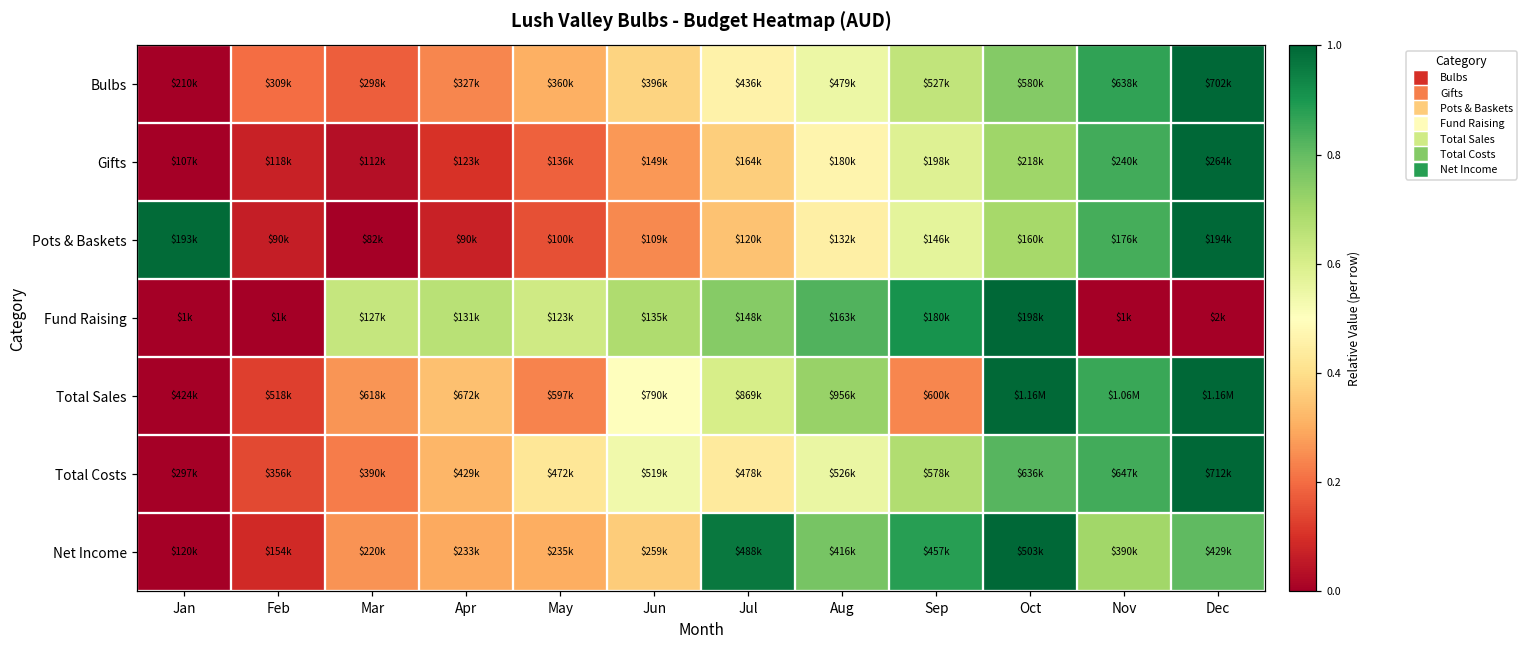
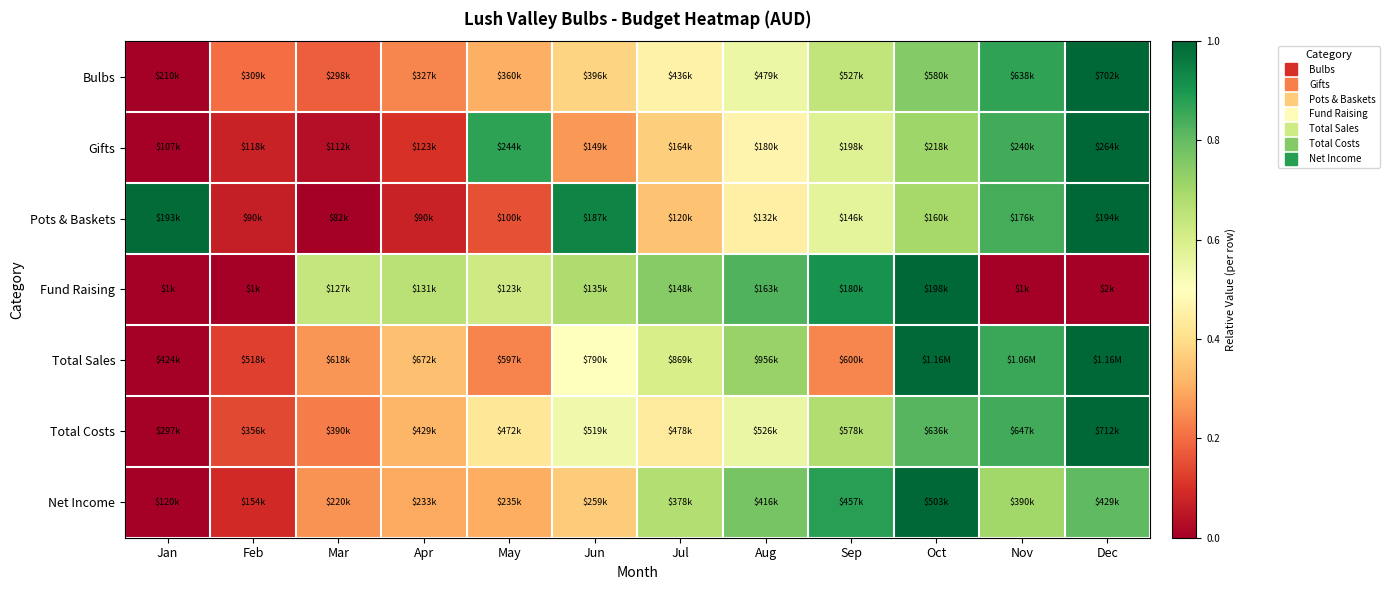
  {
    "Bulbs": {
      "Jan": "$210k",
      "Feb": "$309k",
      "Mar": "$298k",
      "Apr": "$327k",
      "May": "$360k",
      "Jun": "$396k",
      "Jul": "$436k",
      "Aug": "$479k",
      "Sep": "$527k",
      "Oct": "$580k",
      "Nov": "$638k",
      "Dec": "$702k"
    },
    "Gifts": {
      "Jan": "$107k",
      "Feb": "$118k",
      "Mar": "$112k",
      "Apr": "$123k",
-     "May": "$136k",
+     "May": "$244k",
      "Jun": "$149k",
      "Jul": "$164k",
      "Aug": "$180k",
      "Sep": "$198k",
      "Oct": "$218k",
      "Nov": "$240k",
      "Dec": "$264k"
    },
    "Pots & Baskets": {
      "Jan": "$193k",
      "Feb": "$90k",
      "Mar": "$82k",
      "Apr": "$90k",
      "May": "$100k",
-     "Jun": "$109k",
+     "Jun": "$187k",
      "Jul": "$120k",
      "Aug": "$132k",
      "Sep": "$146k",
      "Oct": "$160k",
      "Nov": "$176k",
      "Dec": "$194k"
    },
    "Fund Raising": {
      "Jan": "$1k",
      "Feb": "$1k",
      "Mar": "$127k",
      "Apr": "$131k",
      "May": "$123k",
      "Jun": "$135k",
      "Jul": "$148k",
      "Aug": "$163k",
      "Sep": "$180k",
      "Oct": "$198k",
      "Nov": "$1k",
      "Dec": "$2k"
    },
    "Total Sales": {
      "Jan": "$424k",
      "Feb": "$518k",
      "Mar": "$618k",
      "Apr": "$672k",
      "May": "$597k",
      "Jun": "$790k",
      "Jul": "$869k",
      "Aug": "$956k",
      "Sep": "$600k",
      "Oct": "$1.16M",
      "Nov": "$1.06M",
      "Dec": "$1.16M"
    },
    "Total Costs": {
      "Jan": "$297k",
      "Feb": "$356k",
      "Mar": "$390k",
      "Apr": "$429k",
      "May": "$472k",
      "Jun": "$519k",
      "Jul": "$478k",
      "Aug": "$526k",
      "Sep": "$578k",
      "Oct": "$636k",
      "Nov": "$647k",
      "Dec": "$712k"
    },
    "Net Income": {
      "Jan": "$120k",
      "Feb": "$154k",
      "Mar": "$220k",
      "Apr": "$233k",
      "May": "$235k",
      "Jun": "$259k",
-     "Jul": "$488k",
+     "Jul": "$378k",
      "Aug": "$416k",
      "Sep": "$457k",
      "Oct": "$503k",
      "Nov": "$390k",
      "Dec": "$429k"
    }
  }
